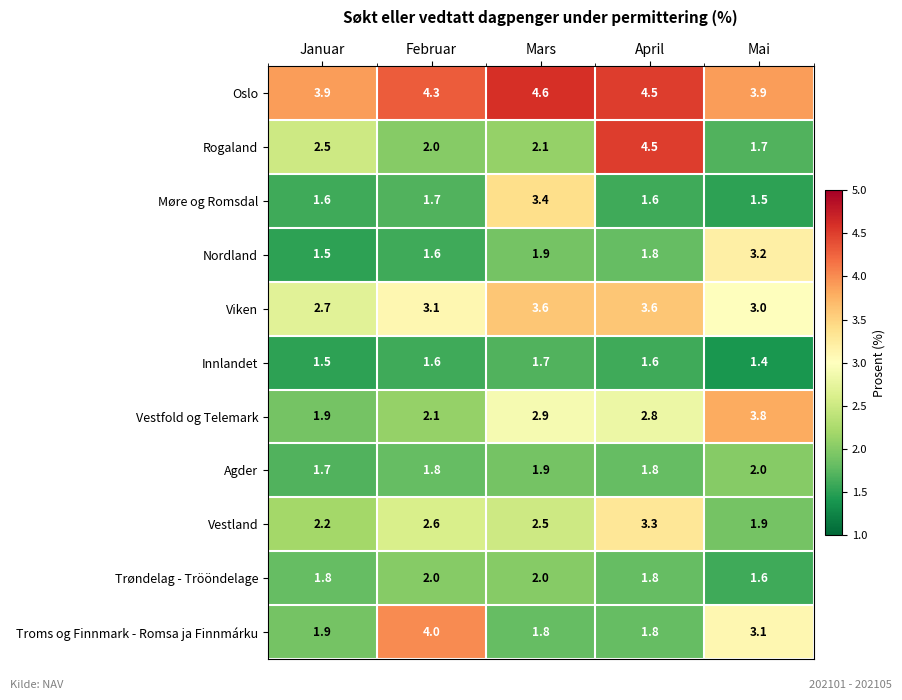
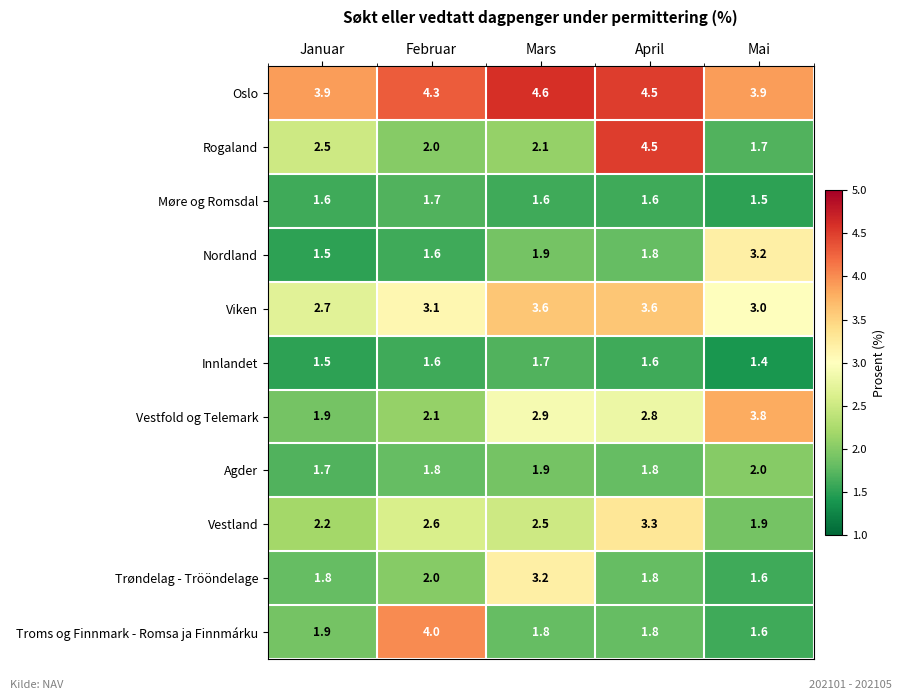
  {
    "Oslo": {
      "Januar": 3.9,
      "Februar": 4.3,
      "Mars": 4.6,
      "April": 4.5,
      "Mai": 3.9
    },
    "Rogaland": {
      "Januar": 2.5,
      "Februar": 2.0,
      "Mars": 2.1,
      "April": 4.5,
      "Mai": 1.7
    },
    "Møre og Romsdal": {
      "Januar": 1.6,
      "Februar": 1.7,
-     "Mars": 3.4,
+     "Mars": 1.6,
      "April": 1.6,
      "Mai": 1.5
    },
    "Nordland": {
      "Januar": 1.5,
      "Februar": 1.6,
      "Mars": 1.9,
      "April": 1.8,
      "Mai": 3.2
    },
    "Viken": {
      "Januar": 2.7,
      "Februar": 3.1,
      "Mars": 3.6,
      "April": 3.6,
      "Mai": 3.0
    },
    "Innlandet": {
      "Januar": 1.5,
      "Februar": 1.6,
      "Mars": 1.7,
      "April": 1.6,
      "Mai": 1.4
    },
    "Vestfold og Telemark": {
      "Januar": 1.9,
      "Februar": 2.1,
      "Mars": 2.9,
      "April": 2.8,
      "Mai": 3.8
    },
    "Agder": {
      "Januar": 1.7,
      "Februar": 1.8,
      "Mars": 1.9,
      "April": 1.8,
      "Mai": 2.0
    },
    "Vestland": {
      "Januar": 2.2,
      "Februar": 2.6,
      "Mars": 2.5,
      "April": 3.3,
      "Mai": 1.9
    },
    "Trøndelag - Trööndelage": {
      "Januar": 1.8,
      "Februar": 2.0,
-     "Mars": 2.0,
+     "Mars": 3.2,
      "April": 1.8,
      "Mai": 1.6
    },
    "Troms og Finnmark - Romsa ja Finnmárku": {
      "Januar": 1.9,
      "Februar": 4.0,
      "Mars": 1.8,
      "April": 1.8,
-     "Mai": 3.1
+     "Mai": 1.6
    }
  }
